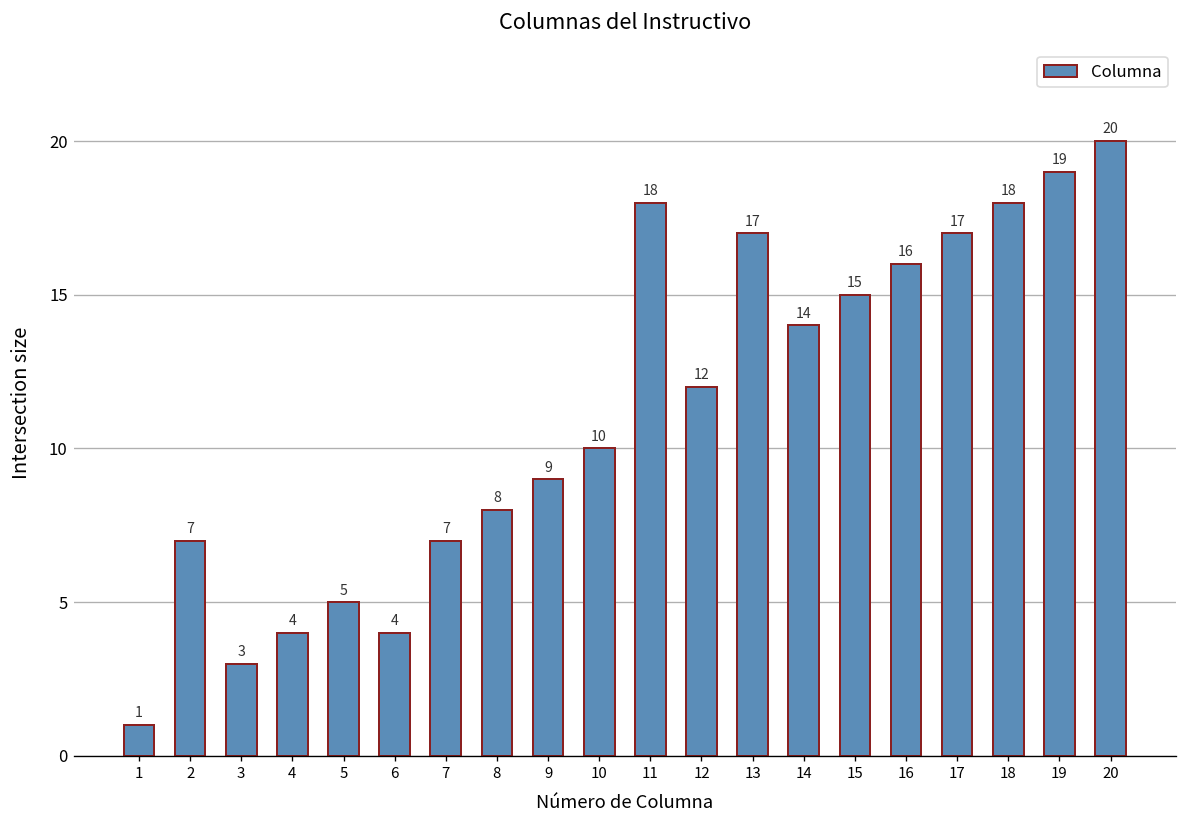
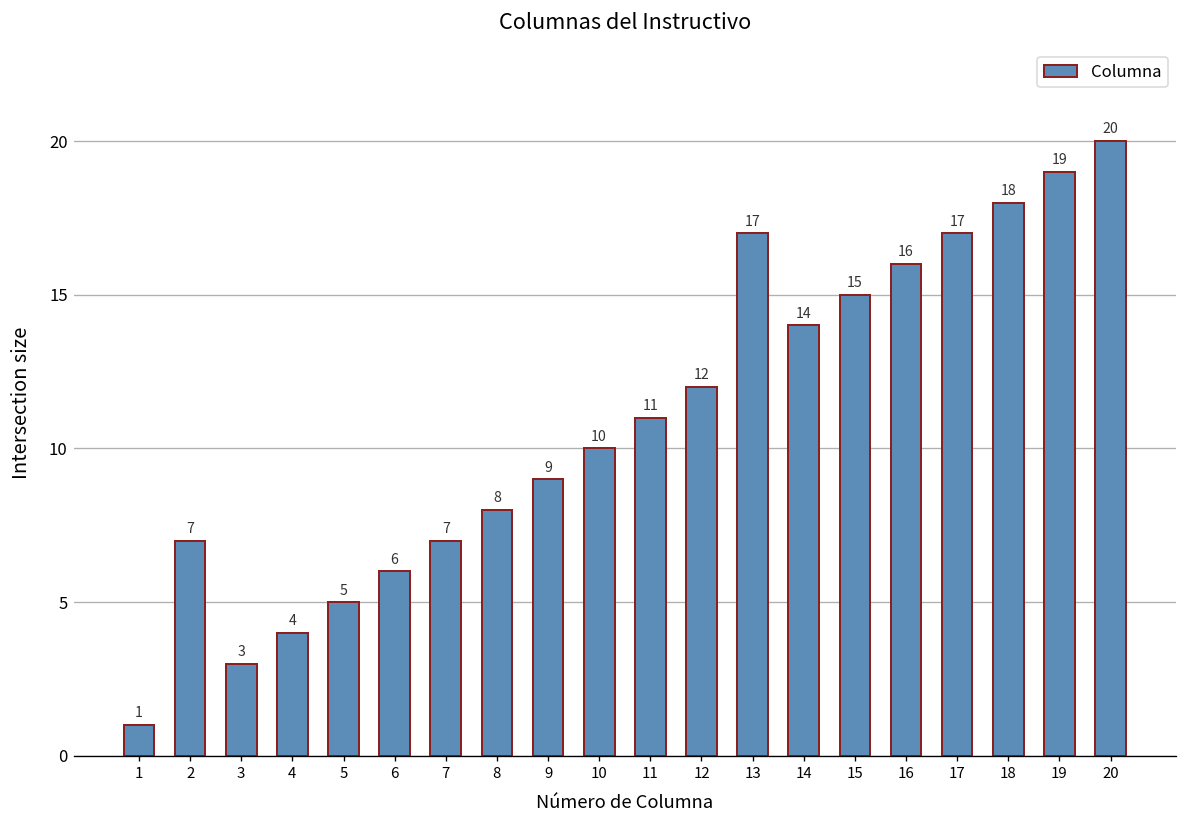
  {
    "1": 1,
    "2": 7,
    "3": 3,
    "4": 4,
    "5": 5,
-   "6": 4,
+   "6": 6,
    "7": 7,
    "8": 8,
    "9": 9,
    "10": 10,
-   "11": 18,
+   "11": 11,
    "12": 12,
    "13": 17,
    "14": 14,
    "15": 15,
    "16": 16,
    "17": 17,
    "18": 18,
    "19": 19,
    "20": 20
  }
